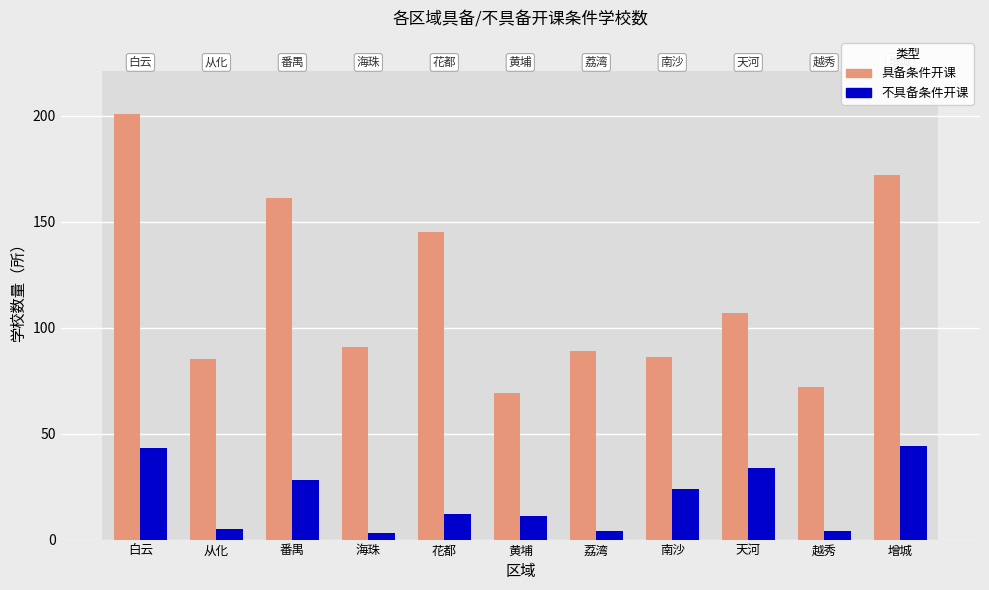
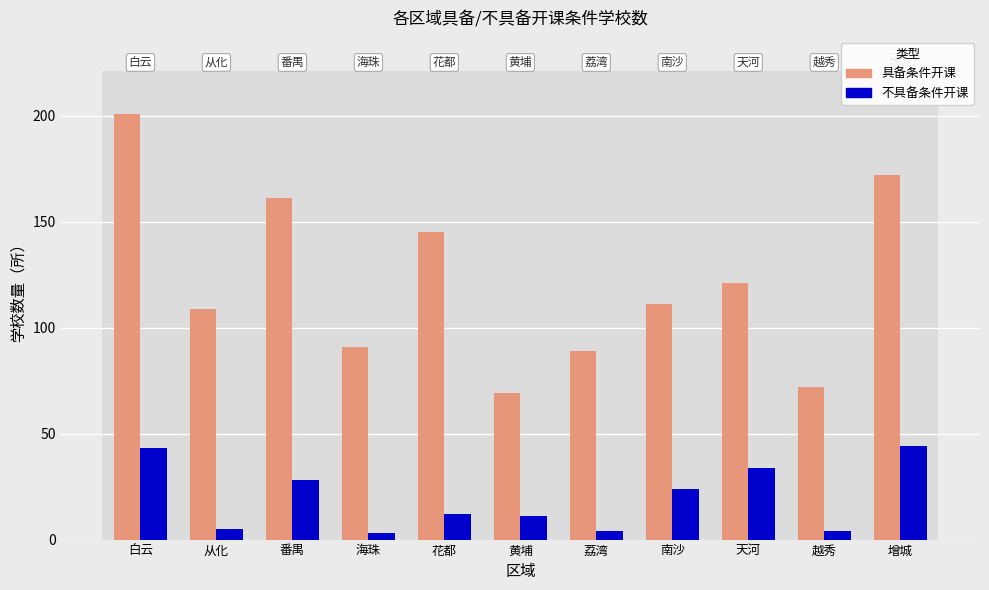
  {
    "具备条件开课": {
      "白云": 201,
-     "从化": 85,
+     "从化": 109,
      "番禺": 161,
      "海珠": 91,
      "花都": 145,
      "黄埔": 69,
      "荔湾": 89,
-     "南沙": 86,
-     "天河": 107,
+     "南沙": 111,
+     "天河": 121,
      "越秀": 72,
      "增城": 172
    },
    "不具备条件开课": {
      "白云": 43,
      "从化": 5,
      "番禺": 28,
      "海珠": 3,
      "花都": 12,
      "黄埔": 11,
      "荔湾": 4,
      "南沙": 24,
      "天河": 34,
      "越秀": 4,
      "增城": 44
    }
  }
